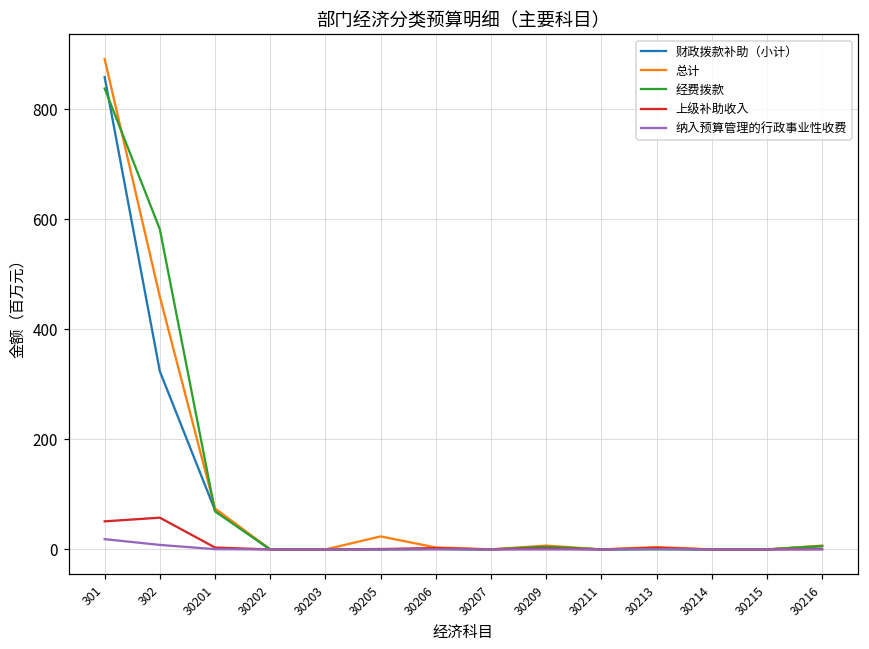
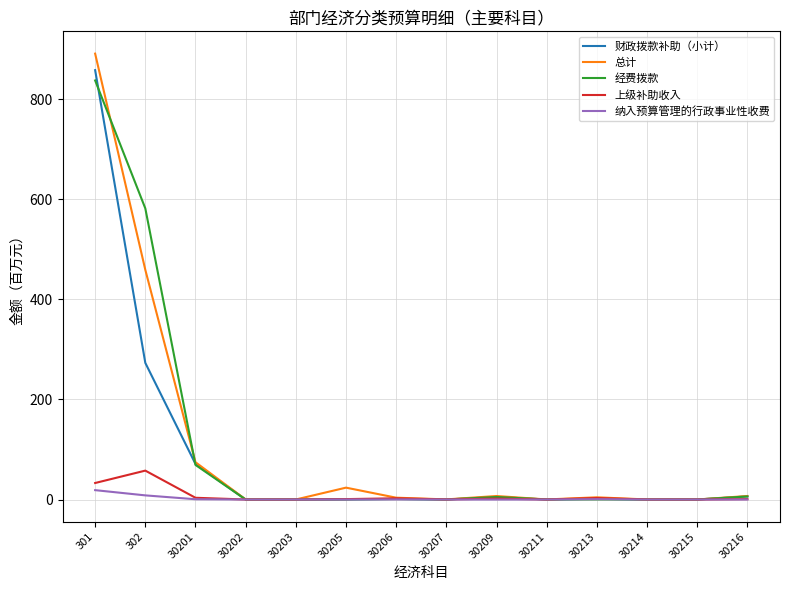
  {
    "财政拨款补助（小计）": {
      "301": 860,
-     "302": 320
+     "302": 270
    },
    "总计": {
      "301": 890,
      "302": 460,
      "30205": 20
    },
    "经费拨款": {
      "301": 840,
      "302": 580
    },
    "上级补助收入": {
-     "301": 50,
+     "301": 30,
      "302": 60
    },
    "纳入预算管理的行政事业性收费": {
      "301": 20,
      "302": 10
    }
  }
